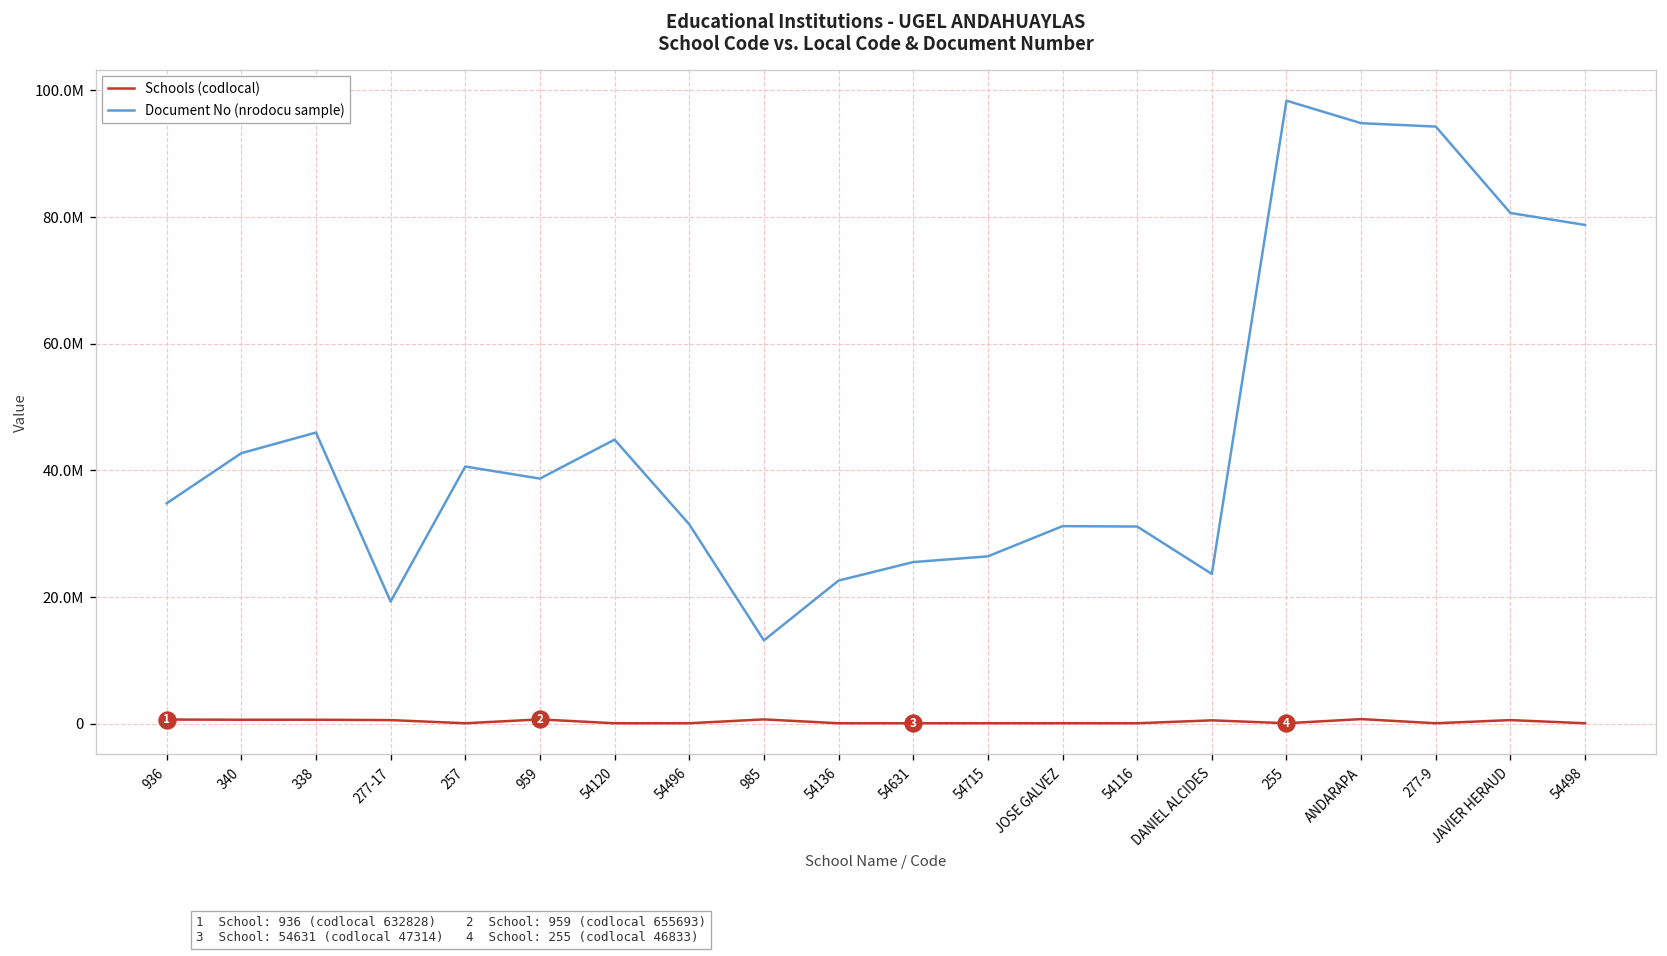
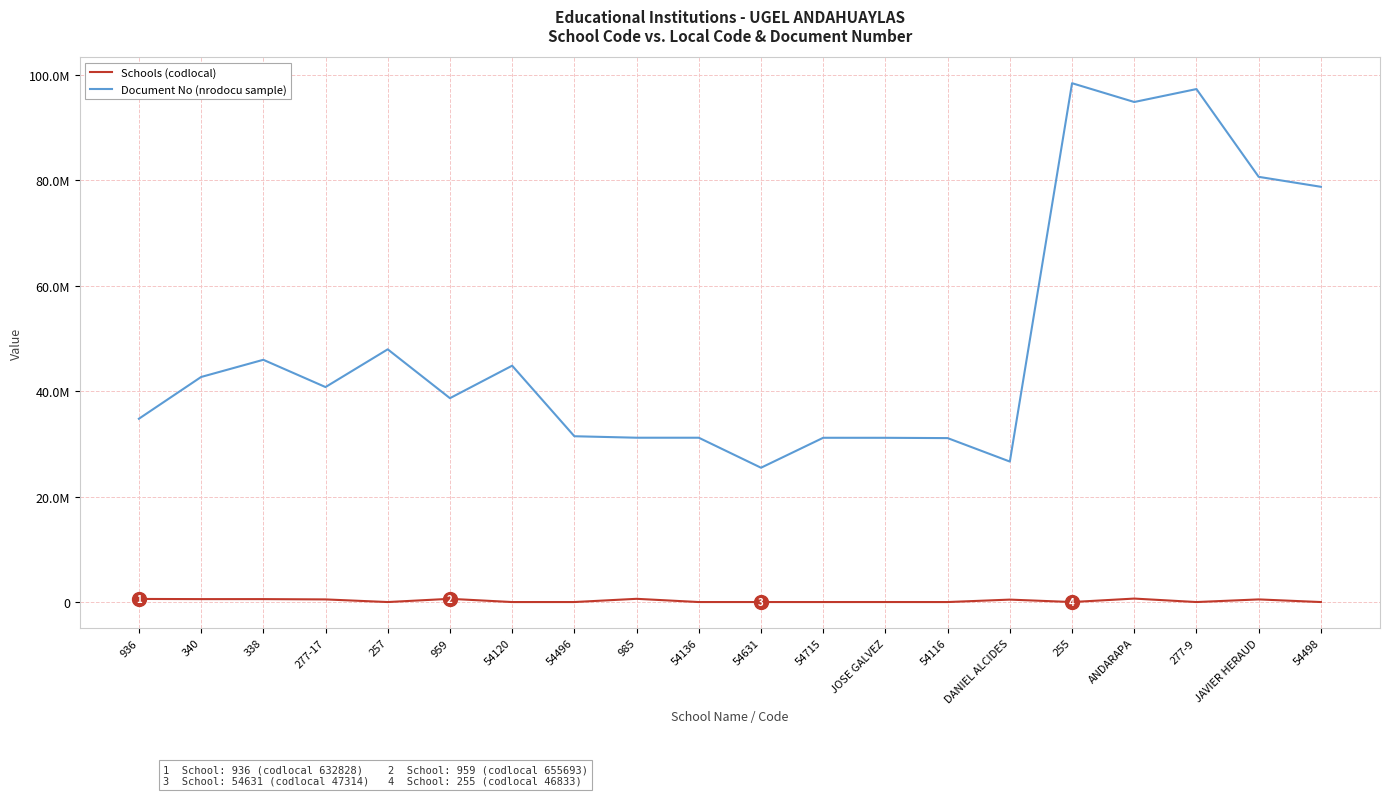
  {
    "Document No (nrodocu sample)": {
      "936": 35000000,
      "340": 43000000,
      "338": 46000000,
-     "277-17": 19000000,
-     "257": 41000000,
+     "277-17": 41000000,
+     "257": 48000000,
      "959": 39000000,
      "54120": 45000000,
      "54496": 31000000,
-     "985": 13000000,
-     "54136": 23000000,
+     "985": 31000000,
+     "54136": 31000000,
      "54631": 25000000,
-     "54715": 26000000,
+     "54715": 31000000,
      "JOSE GALVEZ": 31000000,
      "54116": 31000000,
-     "DANIEL ALCIDES": 24000000,
+     "DANIEL ALCIDES": 27000000,
      "255": 98000000,
      "ANDARAPA": 95000000,
-     "277-9": 94000000,
+     "277-9": 97000000,
      "JAVIER HERAUD": 81000000,
      "54498": 79000000
    }
  }
